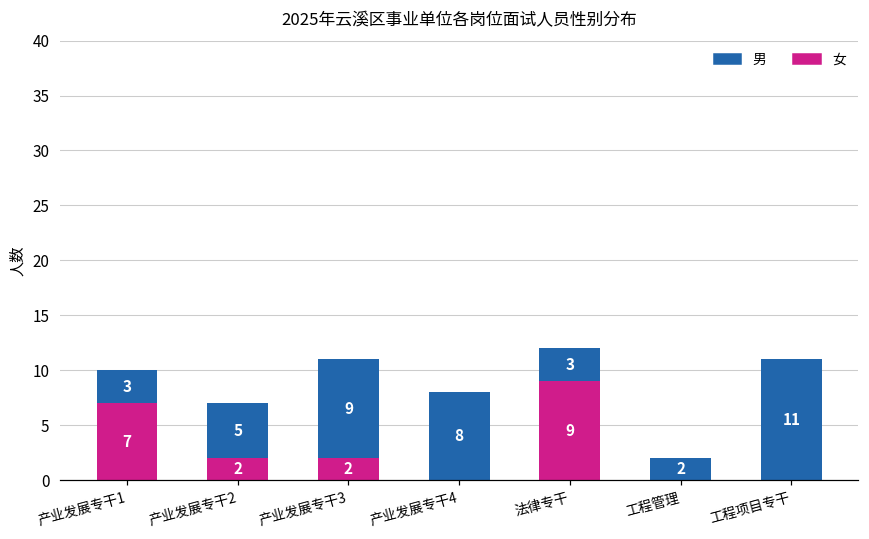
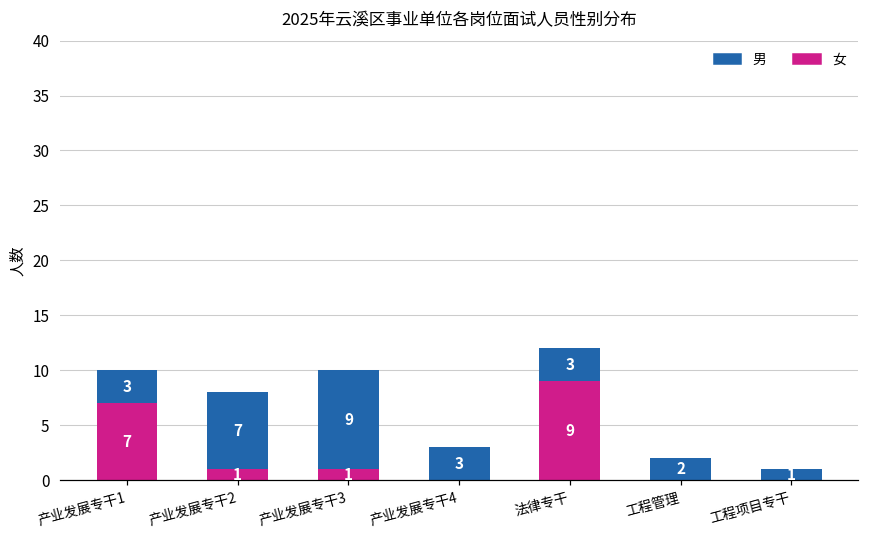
  {
    "女": {
      "产业发展专干1": 7,
-     "产业发展专干2": 2,
-     "产业发展专干3": 2,
+     "产业发展专干2": 1,
+     "产业发展专干3": 1,
      "法律专干": 9
    },
    "男": {
      "产业发展专干1": 3,
-     "产业发展专干2": 5,
+     "产业发展专干2": 7,
      "产业发展专干3": 9,
-     "产业发展专干4": 8,
+     "产业发展专干4": 3,
      "法律专干": 3,
      "工程管理": 2,
-     "工程项目专干": 11
+     "工程项目专干": 1
    }
  }
